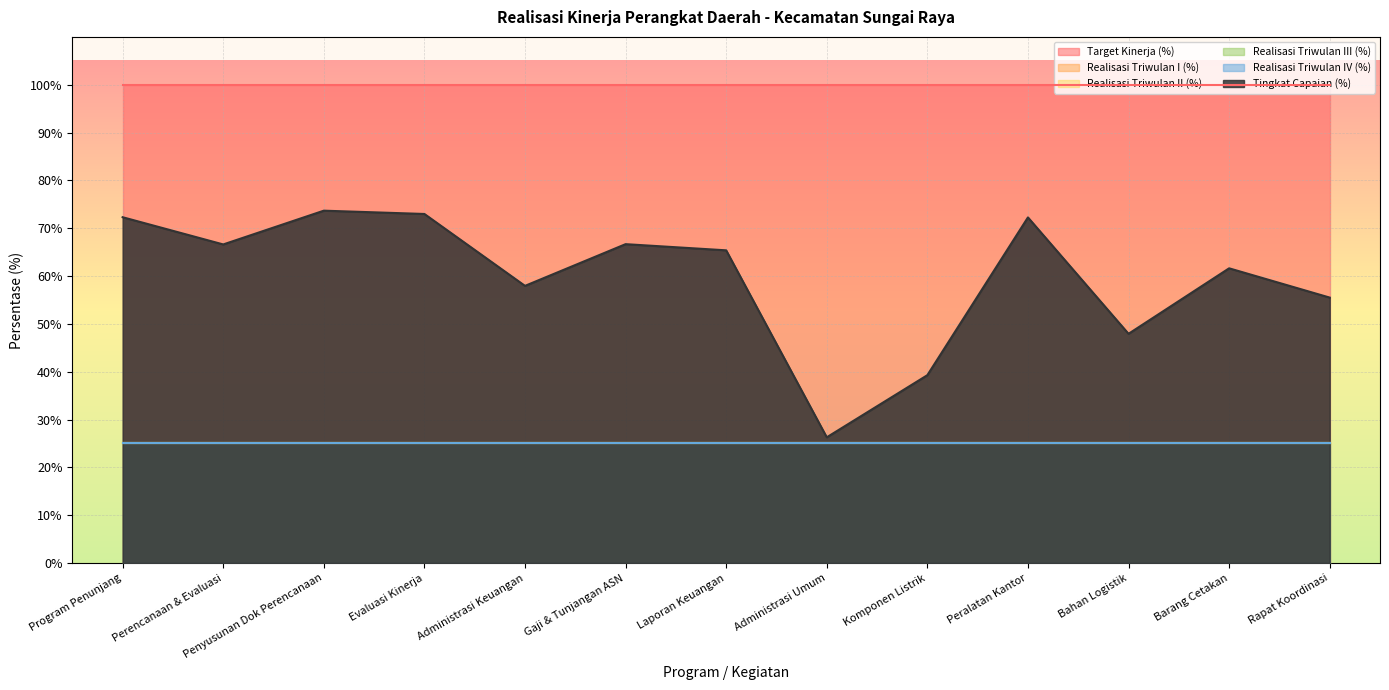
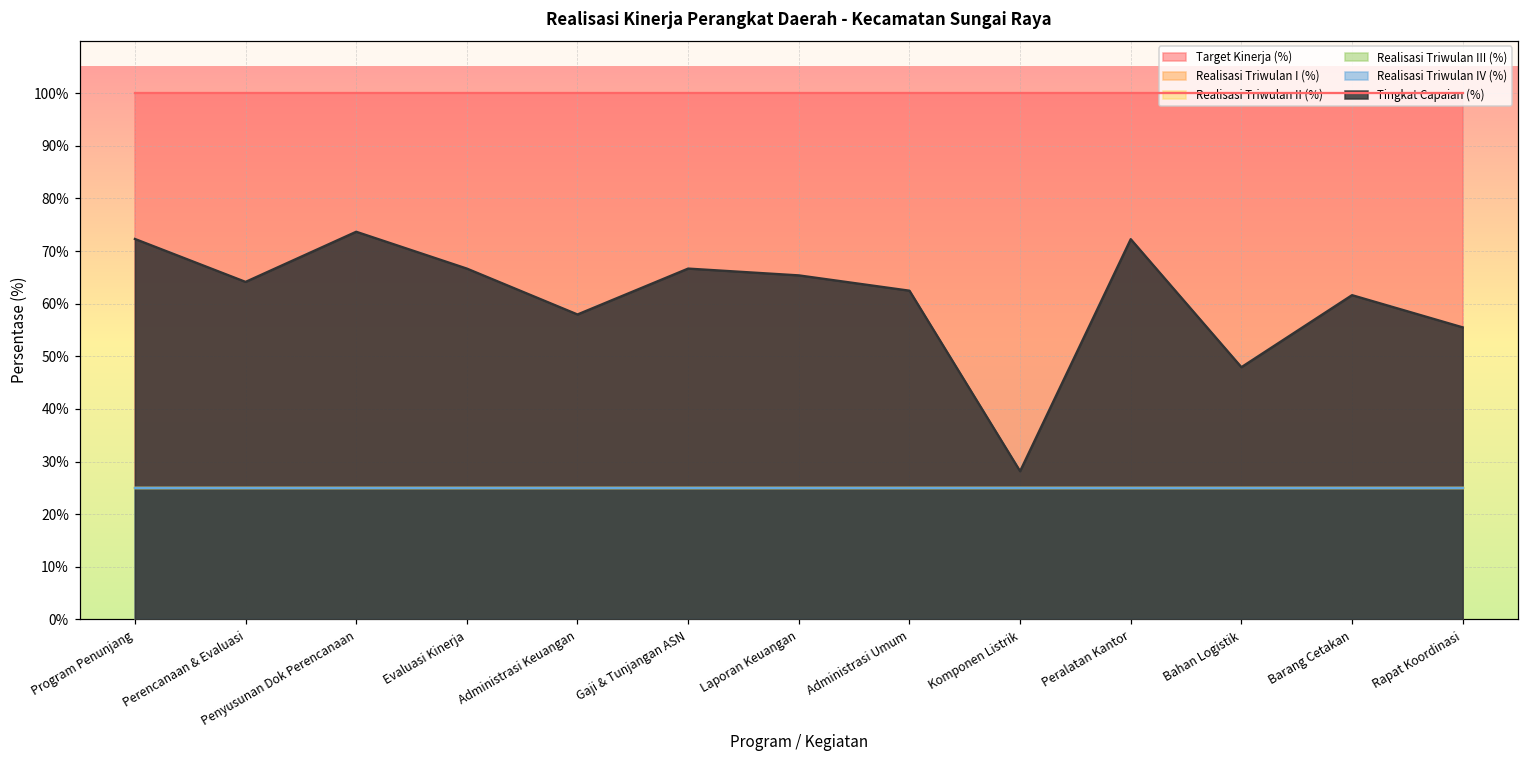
  {
    "Target Kinerja (%)": {
      "Program Penunjang": "100%",
      "Perencanaan & Evaluasi": "100%",
      "Penyusunan Dok Perencanaan": "100%",
      "Evaluasi Kinerja": "100%",
      "Administrasi Keuangan": "100%",
      "Gaji & Tunjangan ASN": "100%",
      "Laporan Keuangan": "100%",
      "Administrasi Umum": "100%",
      "Komponen Listrik": "100%",
      "Peralatan Kantor": "100%"
    },
    "Realisasi Triwulan IV (%)": {
      "Program Penunjang": "25%",
      "Perencanaan & Evaluasi": "25%",
      "Penyusunan Dok Perencanaan": "25%",
      "Evaluasi Kinerja": "25%",
      "Administrasi Keuangan": "25%",
      "Gaji & Tunjangan ASN": "25%",
      "Laporan Keuangan": "25%",
      "Administrasi Umum": "25%",
      "Komponen Listrik": "25%",
      "Peralatan Kantor": "25%",
      "Bahan Logistik": "25%",
      "Barang Cetakan": "25%",
      "Rapat Koordinasi": "25%"
    },
    "Tingkat Capaian (%)": {
      "Program Penunjang": "72%",
-     "Perencanaan & Evaluasi": "67%",
+     "Perencanaan & Evaluasi": "64%",
      "Penyusunan Dok Perencanaan": "74%",
-     "Evaluasi Kinerja": "73%",
+     "Evaluasi Kinerja": "67%",
      "Administrasi Keuangan": "58%",
      "Gaji & Tunjangan ASN": "67%",
      "Laporan Keuangan": "65%",
-     "Administrasi Umum": "26%",
-     "Komponen Listrik": "39%",
+     "Administrasi Umum": "62%",
+     "Komponen Listrik": "28%",
      "Peralatan Kantor": "72%",
      "Bahan Logistik": "48%",
      "Barang Cetakan": "62%",
      "Rapat Koordinasi": "56%"
    }
  }
